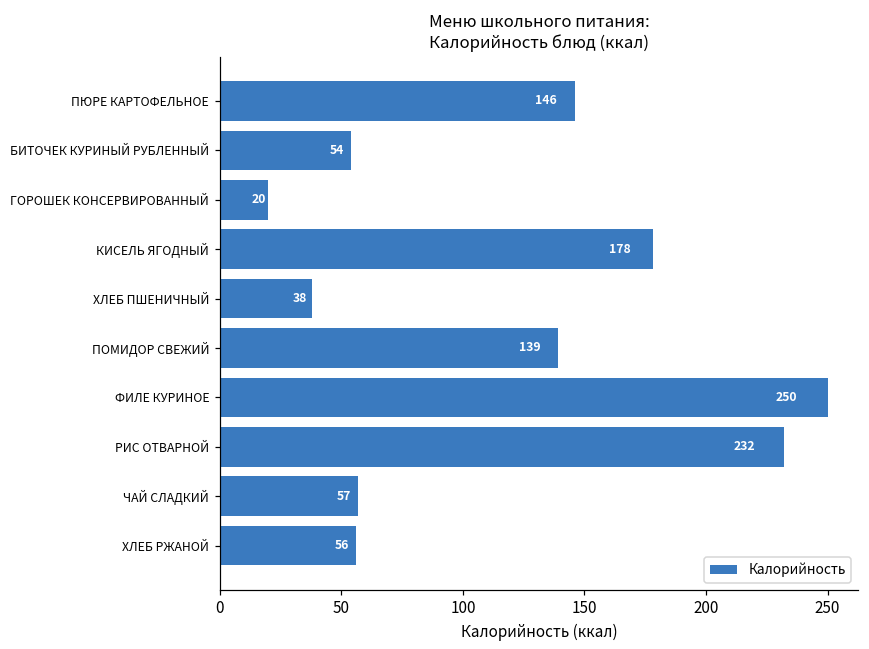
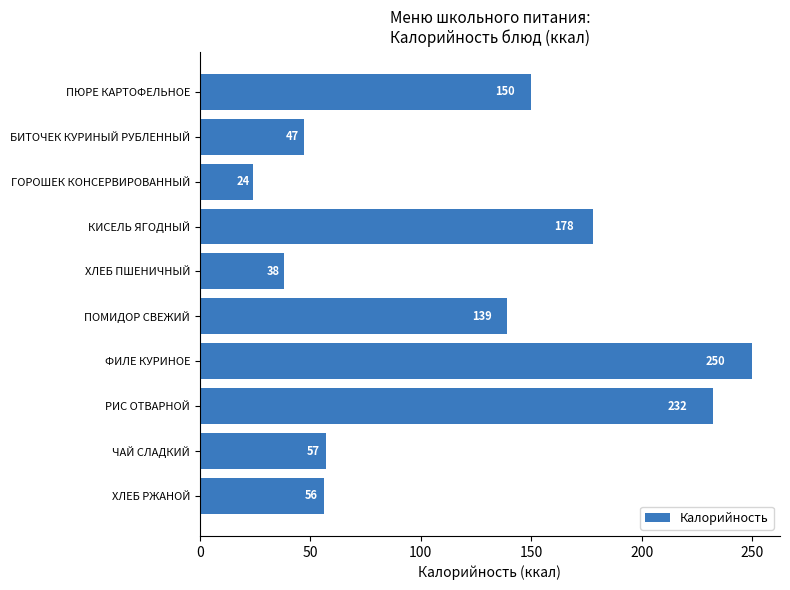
  {
-   "ПЮРЕ КАРТОФЕЛЬНОЕ": 146,
-   "БИТОЧЕК КУРИНЫЙ РУБЛЕННЫЙ": 54,
-   "ГОРОШЕК КОНСЕРВИРОВАННЫЙ": 20,
+   "ПЮРЕ КАРТОФЕЛЬНОЕ": 150,
+   "БИТОЧЕК КУРИНЫЙ РУБЛЕННЫЙ": 47,
+   "ГОРОШЕК КОНСЕРВИРОВАННЫЙ": 24,
    "КИСЕЛЬ ЯГОДНЫЙ": 178,
    "ХЛЕБ ПШЕНИЧНЫЙ": 38,
    "ПОМИДОР СВЕЖИЙ": 139,
    "ФИЛЕ КУРИНОЕ": 250,
    "РИС ОТВАРНОЙ": 232,
    "ЧАЙ СЛАДКИЙ": 57,
    "ХЛЕБ РЖАНОЙ": 56
  }
